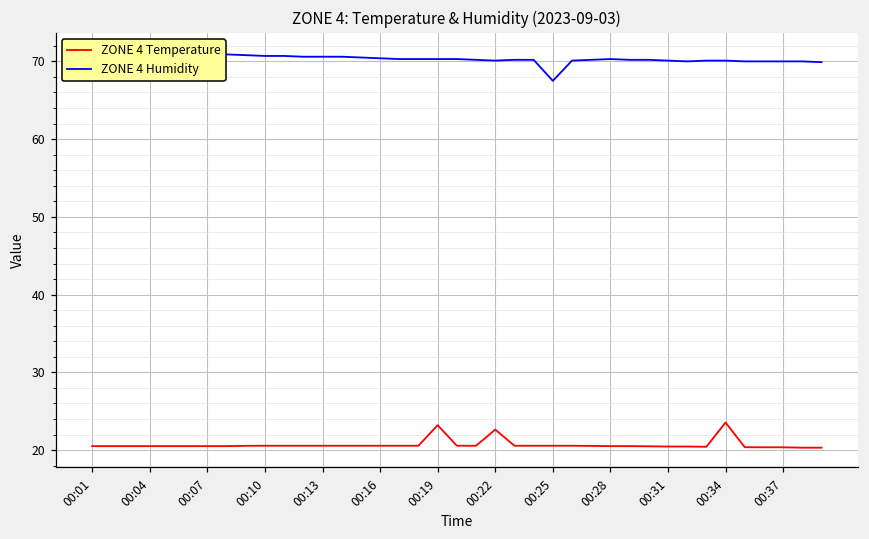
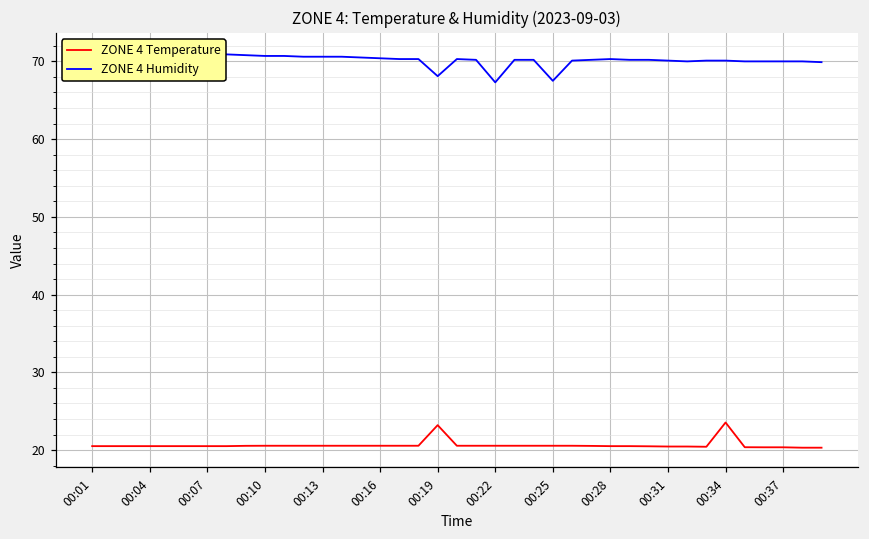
  {
    "ZONE 4 Temperature": {
      "00:01": 21,
      "00:04": 21,
      "00:07": 21,
      "00:10": 21,
      "00:13": 21,
      "00:16": 21,
      "00:19": 23,
-     "00:22": 23,
+     "00:22": 21,
      "00:25": 21,
      "00:28": 21,
      "00:31": 20,
      "00:34": 24,
      "00:37": 20
    },
    "ZONE 4 Humidity": {
      "00:10": 71,
      "00:13": 71,
      "00:16": 70,
-     "00:19": 70,
-     "00:22": 70,
+     "00:19": 68,
+     "00:22": 67,
      "00:25": 68,
      "00:28": 70,
      "00:31": 70,
      "00:34": 70,
      "00:37": 70
    }
  }
